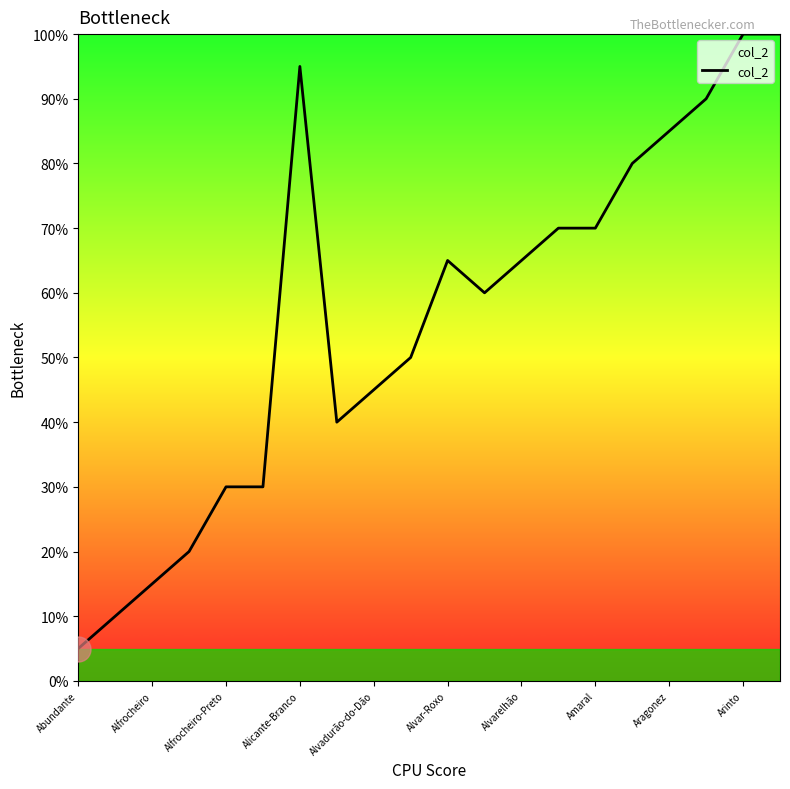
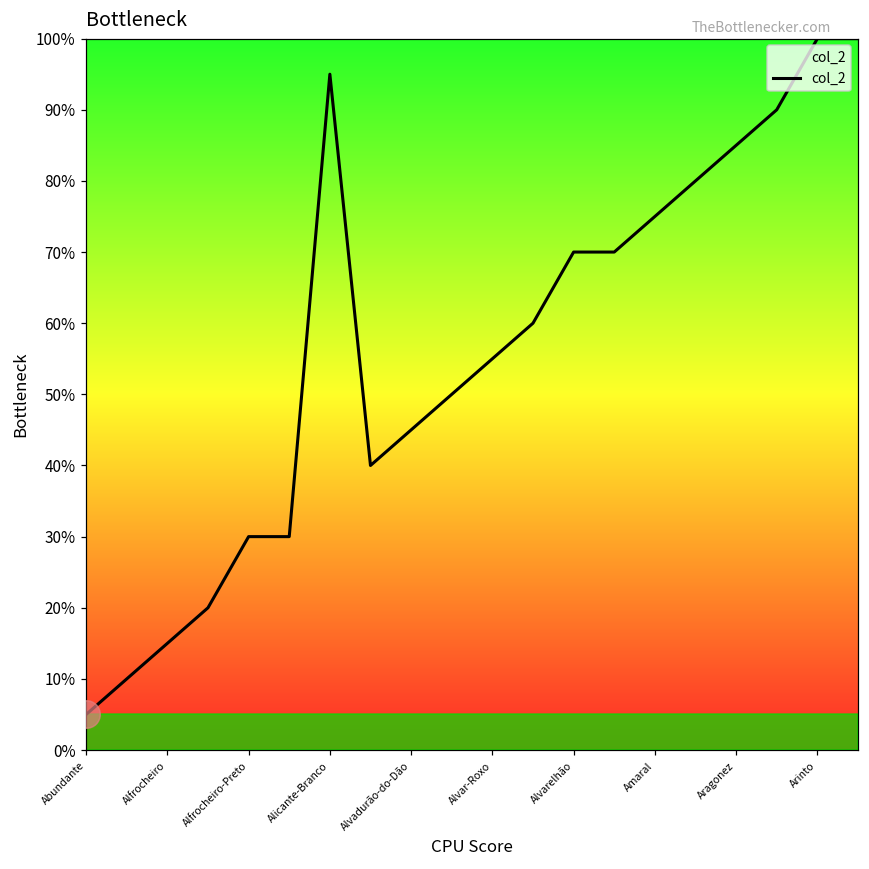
  {
    "col_2": {
      "Alfrocheiro": "15%",
      "Alfrocheiro-Preto": "30%",
      "Alicante-Branco": "95%",
      "Alvadurão-do-Dão": "45%",
-     "Alvar-Roxo": "65%",
-     "Alvarelhão": "65%",
-     "Amaral": "70%",
+     "Alvar-Roxo": "55%",
+     "Alvarelhão": "70%",
+     "Amaral": "75%",
      "Aragonez": "85%",
      "Arinto": "100%"
    }
  }
